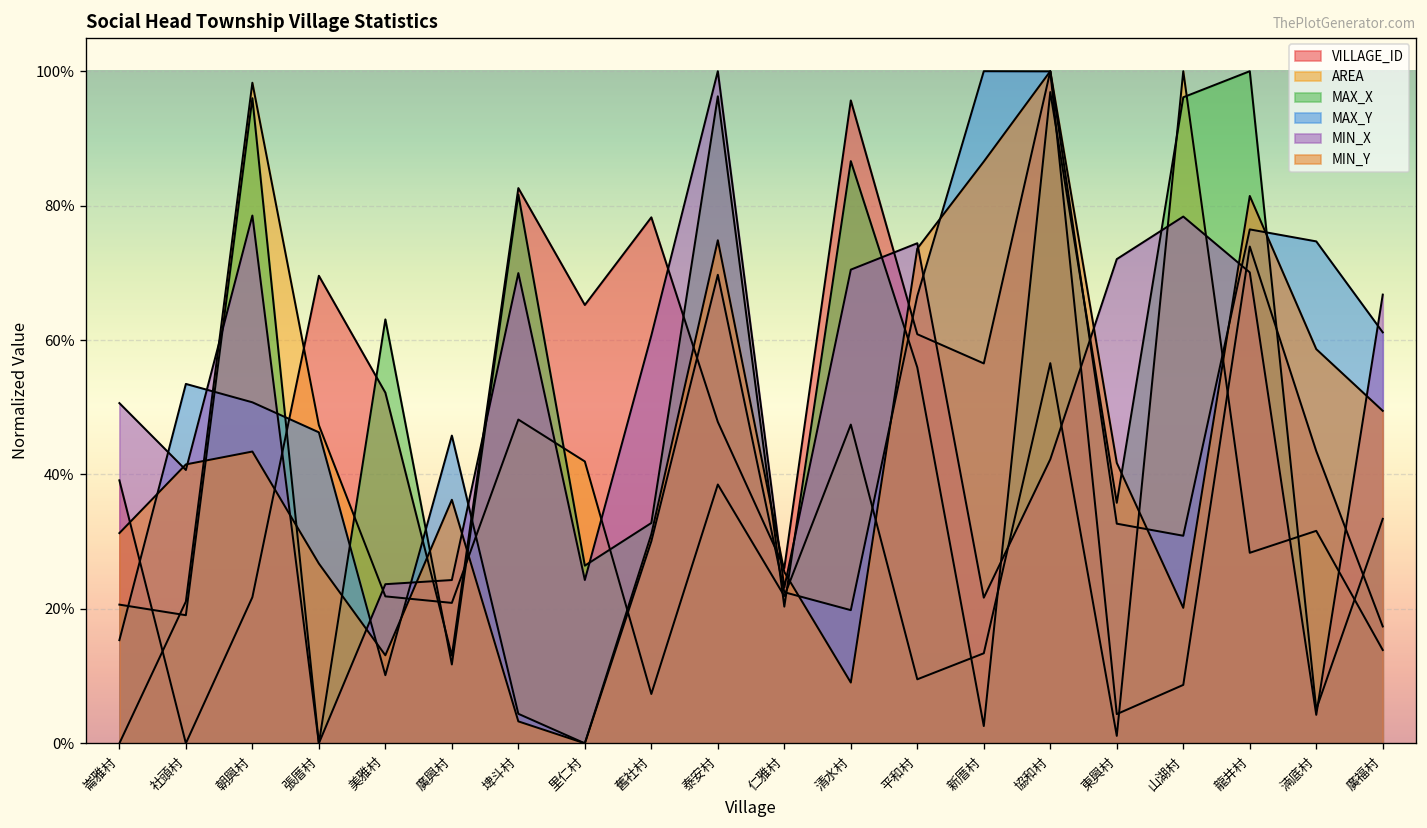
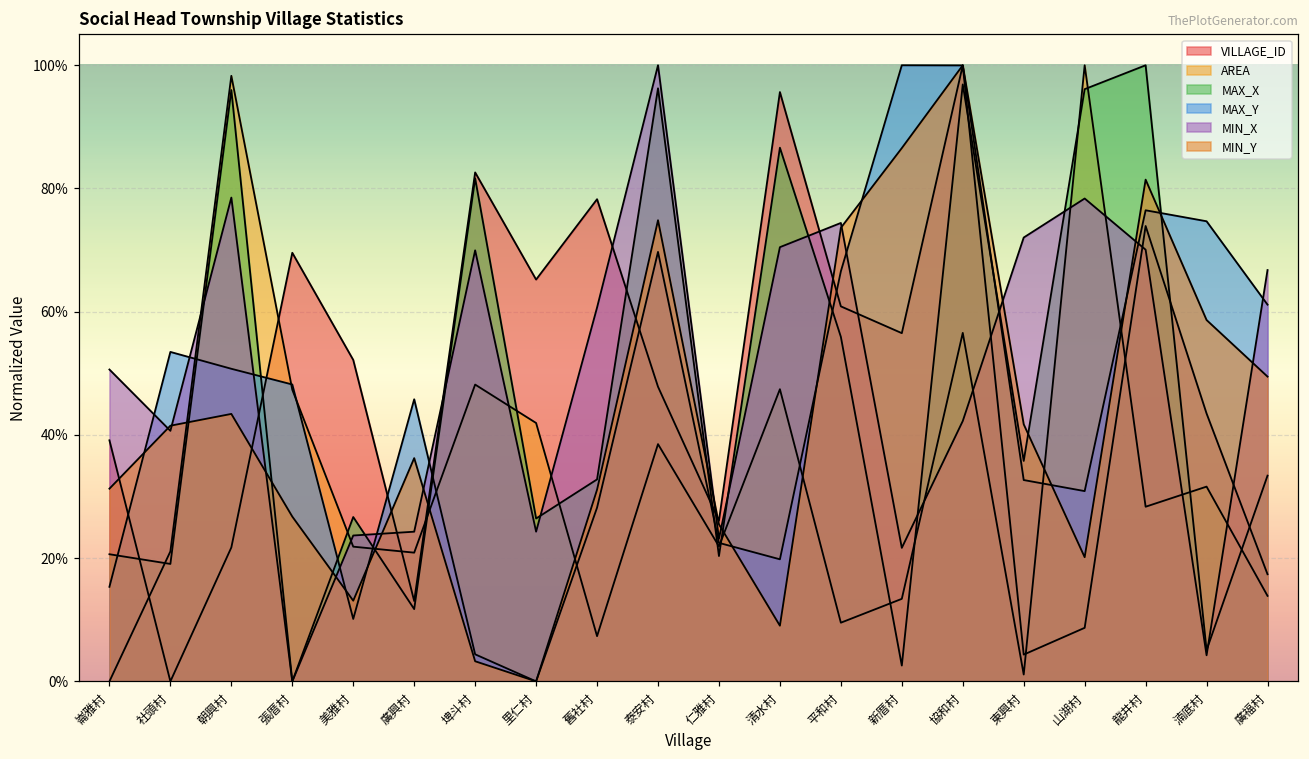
  {
    "MAX_X": {
      "崙雅村": "21%",
      "社頭村": "19%",
      "朝興村": "96%",
-     "美雅村": "63%",
+     "美雅村": "27%",
      "廣興村": "12%",
      "埤斗村": "82%",
      "里仁村": "26%",
      "舊社村": "33%",
      "泰安村": "96%",
      "仁雅村": "20%",
      "清水村": "87%",
      "平和村": "56%",
      "新厝村": "3%",
      "協和村": "97%",
      "東興村": "36%",
      "山湖村": "96%",
      "龍井村": "100%",
      "湳底村": "5%",
      "廣福村": "33%"
    },
    "MAX_Y": {
      "崙雅村": "15%",
      "社頭村": "53%",
      "朝興村": "51%",
-     "張厝村": "46%",
+     "張厝村": "48%",
      "美雅村": "10%",
      "廣興村": "46%",
      "埤斗村": "4%",
-     "舊社村": "30%",
+     "舊社村": "28%",
      "泰安村": "70%",
      "仁雅村": "22%",
      "清水村": "20%",
      "平和村": "67%",
      "新厝村": "100%",
      "東興村": "33%",
      "山湖村": "31%",
      "龍井村": "76%",
      "湳底村": "75%",
      "廣福村": "61%"
    },
    "MIN_X": {
      "崙雅村": "51%",
      "社頭村": "41%",
      "朝興村": "79%",
      "美雅村": "24%",
      "廣興村": "24%",
      "埤斗村": "70%",
      "里仁村": "24%",
      "舊社村": "61%",
      "泰安村": "100%",
      "仁雅村": "23%",
      "清水村": "70%",
      "平和村": "74%",
      "新厝村": "22%",
      "協和村": "42%",
      "東興村": "72%",
      "山湖村": "78%",
      "龍井村": "70%",
      "湳底村": "4%",
      "廣福村": "67%"
    }
  }
